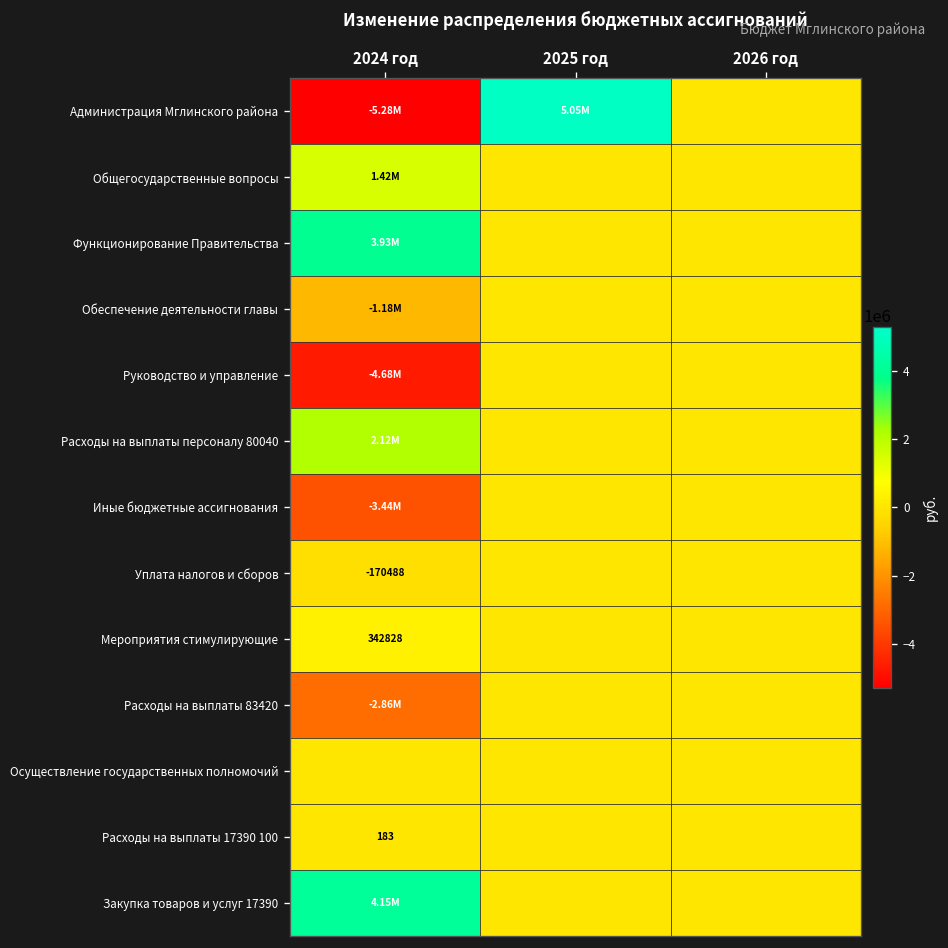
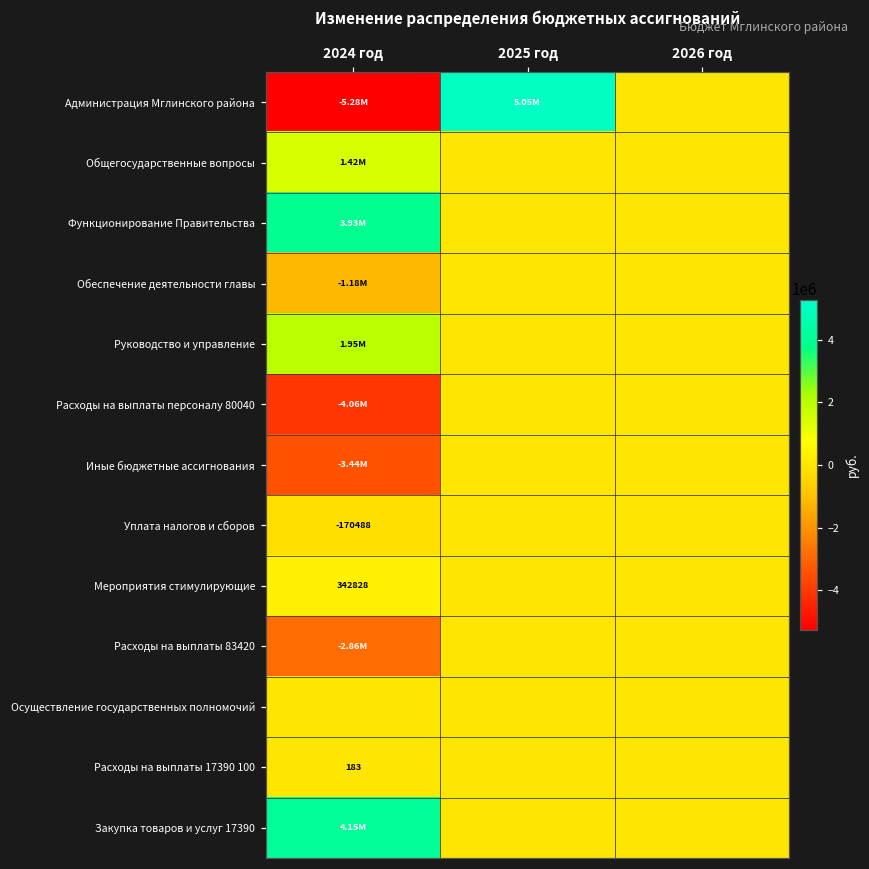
  {
    "Администрация Мглинского района": {
      "2024 год": "-5.28M",
      "2025 год": "5.05M"
    },
    "Общегосударственные вопросы": {
      "2024 год": "1.42M"
    },
    "Функционирование Правительства": {
      "2024 год": "3.93M"
    },
    "Обеспечение деятельности главы": {
      "2024 год": "-1.18M"
    },
    "Руководство и управление": {
-     "2024 год": "-4.68M"
+     "2024 год": "1.95M"
    },
    "Расходы на выплаты персоналу 80040": {
-     "2024 год": "2.12M"
+     "2024 год": "-4.06M"
    },
    "Иные бюджетные ассигнования": {
      "2024 год": "-3.44M"
    },
    "Уплата налогов и сборов": {
      "2024 год": "-170488"
    },
    "Мероприятия стимулирующие": {
      "2024 год": "342828"
    },
    "Расходы на выплаты 83420": {
      "2024 год": "-2.86M"
    },
    "Расходы на выплаты 17390 100": {
      "2024 год": "183"
    },
    "Закупка товаров и услуг 17390": {
      "2024 год": "4.15M"
    }
  }
